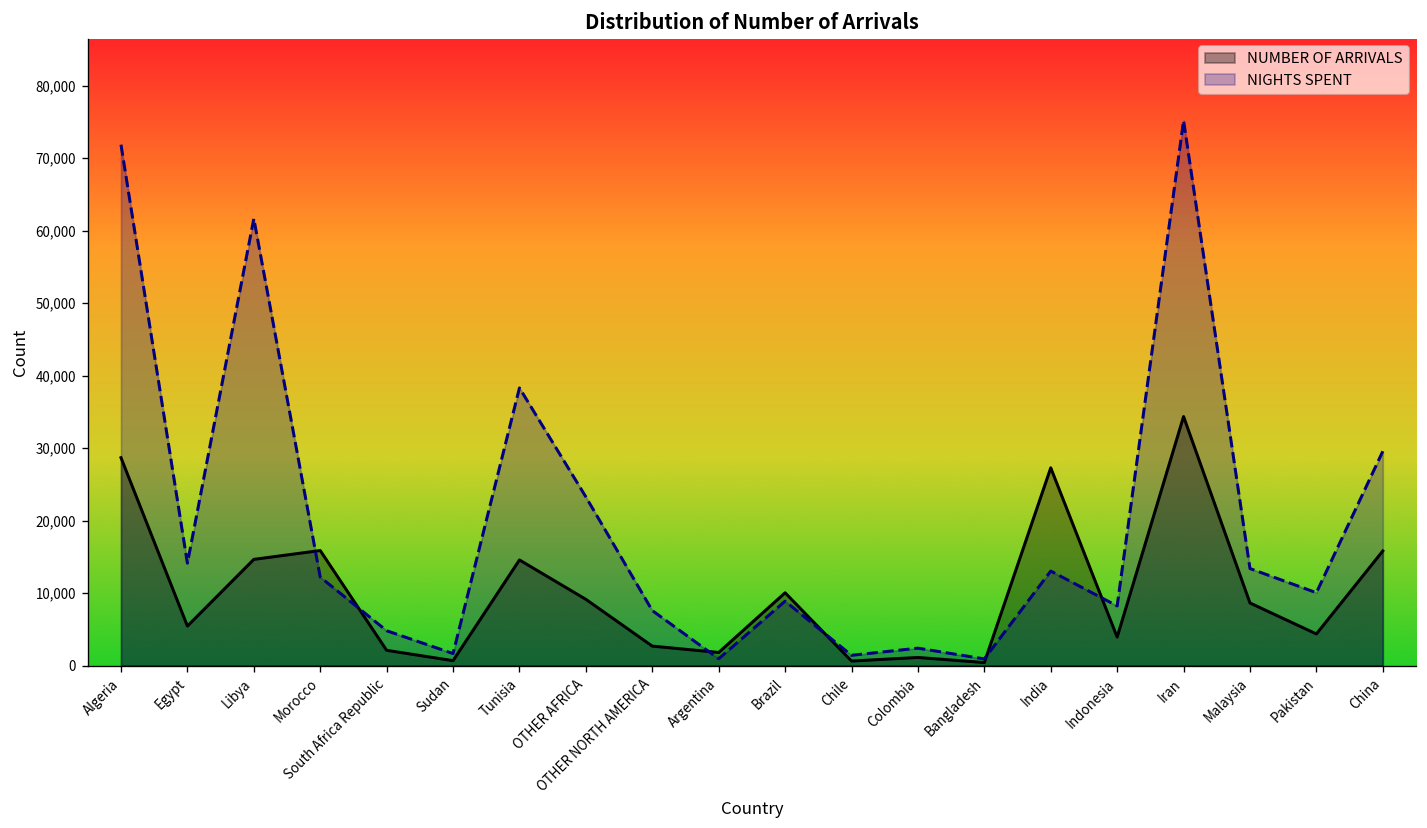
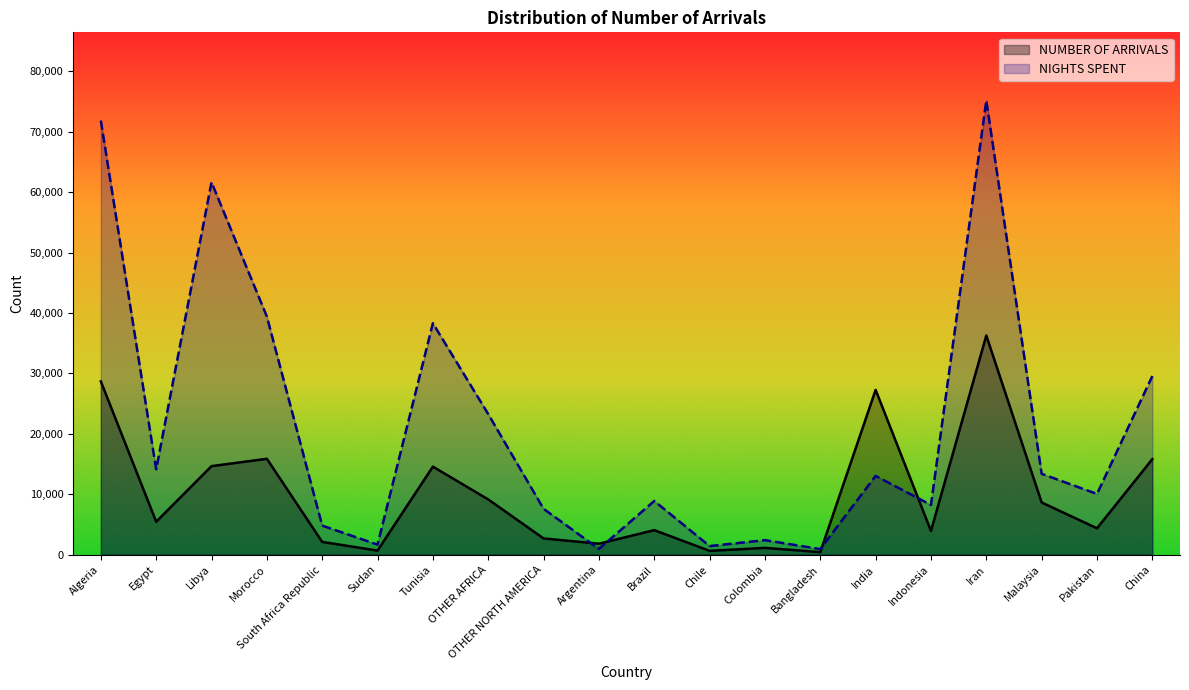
  {
    "NUMBER OF ARRIVALS": {
      "Algeria": "29,000",
      "Egypt": "5,000",
      "Libya": "15,000",
      "Morocco": "16,000",
      "South Africa Republic": "2,000",
      "Sudan": "1,000",
      "Tunisia": "15,000",
      "OTHER AFRICA": "9,000",
      "OTHER NORTH AMERICA": "3,000",
      "Argentina": "2,000",
-     "Brazil": "10,000",
+     "Brazil": "4,000",
      "Chile": "1,000",
      "Colombia": "1,000",
      "Bangladesh": "0",
      "India": "27,000",
      "Indonesia": "4,000",
-     "Iran": "34,000",
+     "Iran": "36,000",
      "Malaysia": "9,000",
      "Pakistan": "4,000",
      "China": "16,000"
    },
    "NIGHTS SPENT": {
      "Algeria": "72,000",
      "Egypt": "14,000",
      "Libya": "62,000",
-     "Morocco": "12,000",
+     "Morocco": "39,000",
      "South Africa Republic": "5,000",
      "Sudan": "2,000",
      "Tunisia": "38,000",
      "OTHER AFRICA": "23,000",
      "OTHER NORTH AMERICA": "8,000",
      "Argentina": "1,000",
      "Brazil": "9,000",
      "Chile": "1,000",
      "Colombia": "2,000",
      "Bangladesh": "1,000",
      "India": "13,000",
      "Indonesia": "8,000",
      "Iran": "75,000",
      "Malaysia": "13,000",
      "Pakistan": "10,000",
      "China": "30,000"
    }
  }
